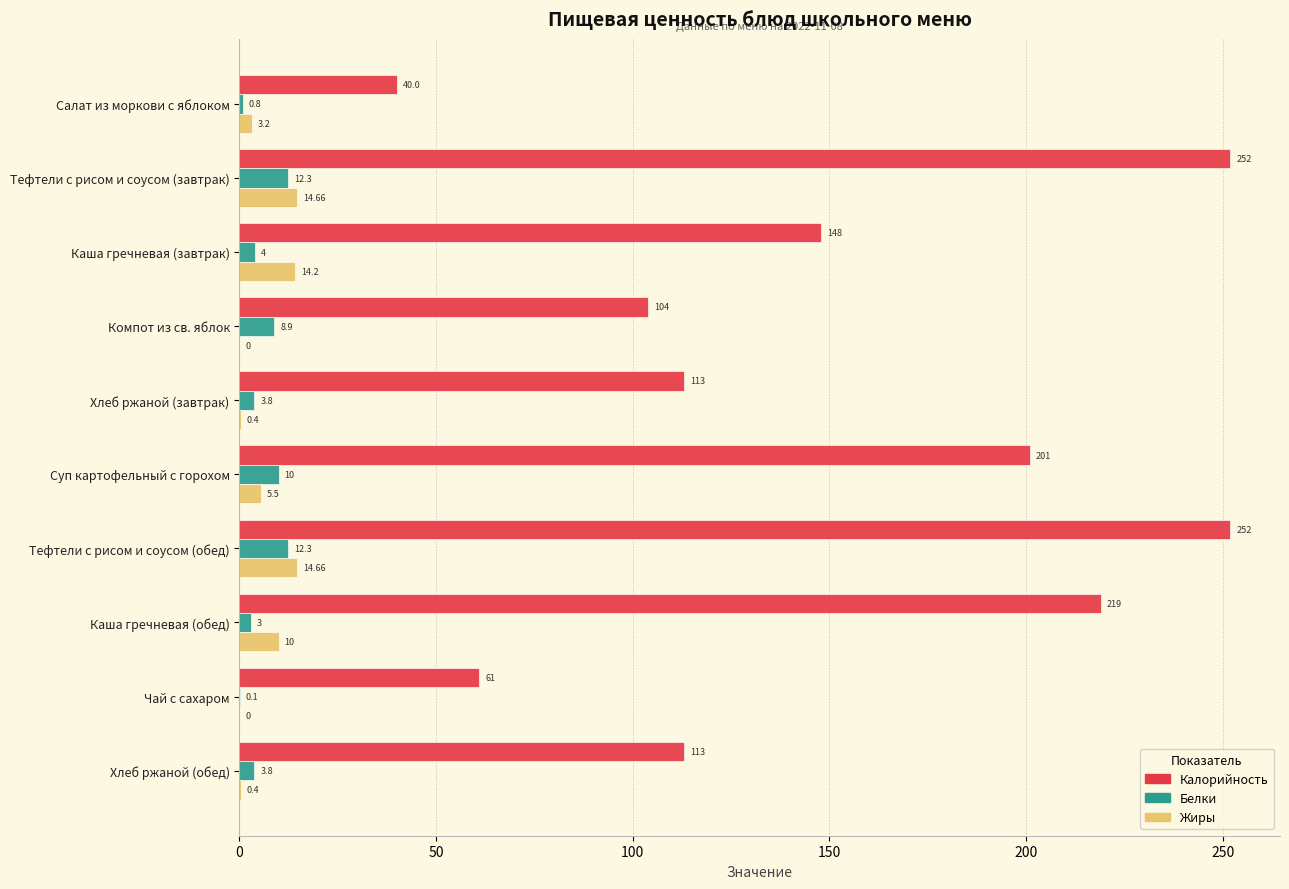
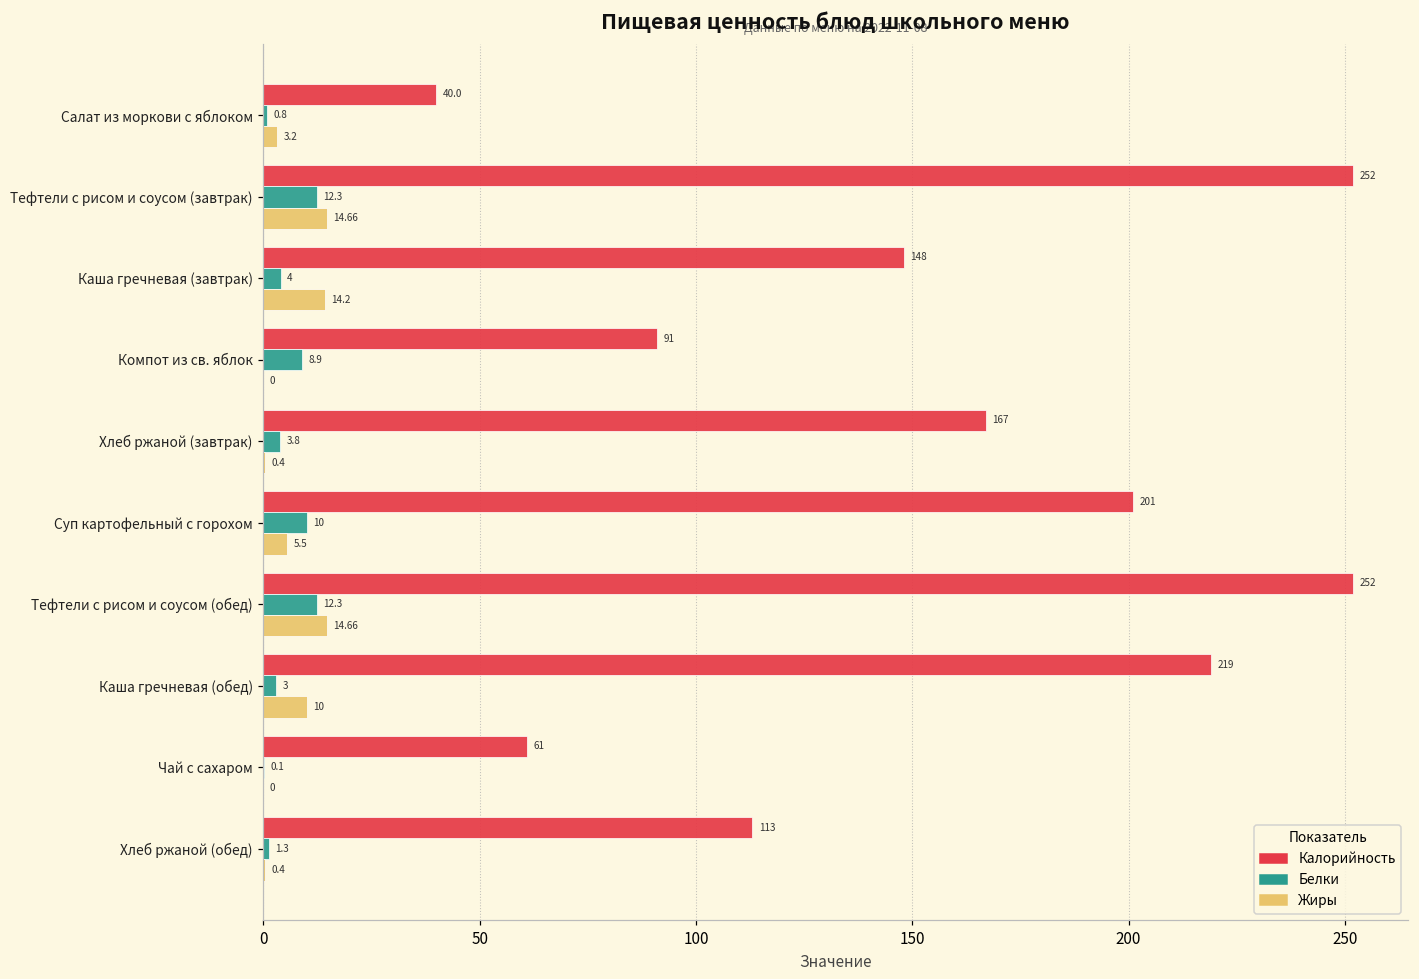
  {
    "Калорийность": {
      "Салат из моркови с яблоком": 40.0,
      "Тефтели с рисом и соусом (завтрак)": 252,
      "Каша гречневая (завтрак)": 148,
-     "Компот из св. яблок": 104,
-     "Хлеб ржаной (завтрак)": 113,
+     "Компот из св. яблок": 91,
+     "Хлеб ржаной (завтрак)": 167,
      "Суп картофельный с горохом": 201,
      "Тефтели с рисом и соусом (обед)": 252,
      "Каша гречневая (обед)": 219,
      "Чай с сахаром": 61,
      "Хлеб ржаной (обед)": 113
    },
    "Белки": {
      "Салат из моркови с яблоком": 0.8,
      "Тефтели с рисом и соусом (завтрак)": 12.3,
      "Каша гречневая (завтрак)": 4,
      "Компот из св. яблок": 8.9,
      "Хлеб ржаной (завтрак)": 3.8,
      "Суп картофельный с горохом": 10,
      "Тефтели с рисом и соусом (обед)": 12.3,
      "Каша гречневая (обед)": 3,
      "Чай с сахаром": 0.1,
-     "Хлеб ржаной (обед)": 3.8
+     "Хлеб ржаной (обед)": 1.3
    },
    "Жиры": {
      "Салат из моркови с яблоком": 3.2,
      "Тефтели с рисом и соусом (завтрак)": 14.66,
      "Каша гречневая (завтрак)": 14.2,
      "Компот из св. яблок": 0,
      "Хлеб ржаной (завтрак)": 0.4,
      "Суп картофельный с горохом": 5.5,
      "Тефтели с рисом и соусом (обед)": 14.66,
      "Каша гречневая (обед)": 10,
      "Чай с сахаром": 0,
      "Хлеб ржаной (обед)": 0.4
    }
  }
